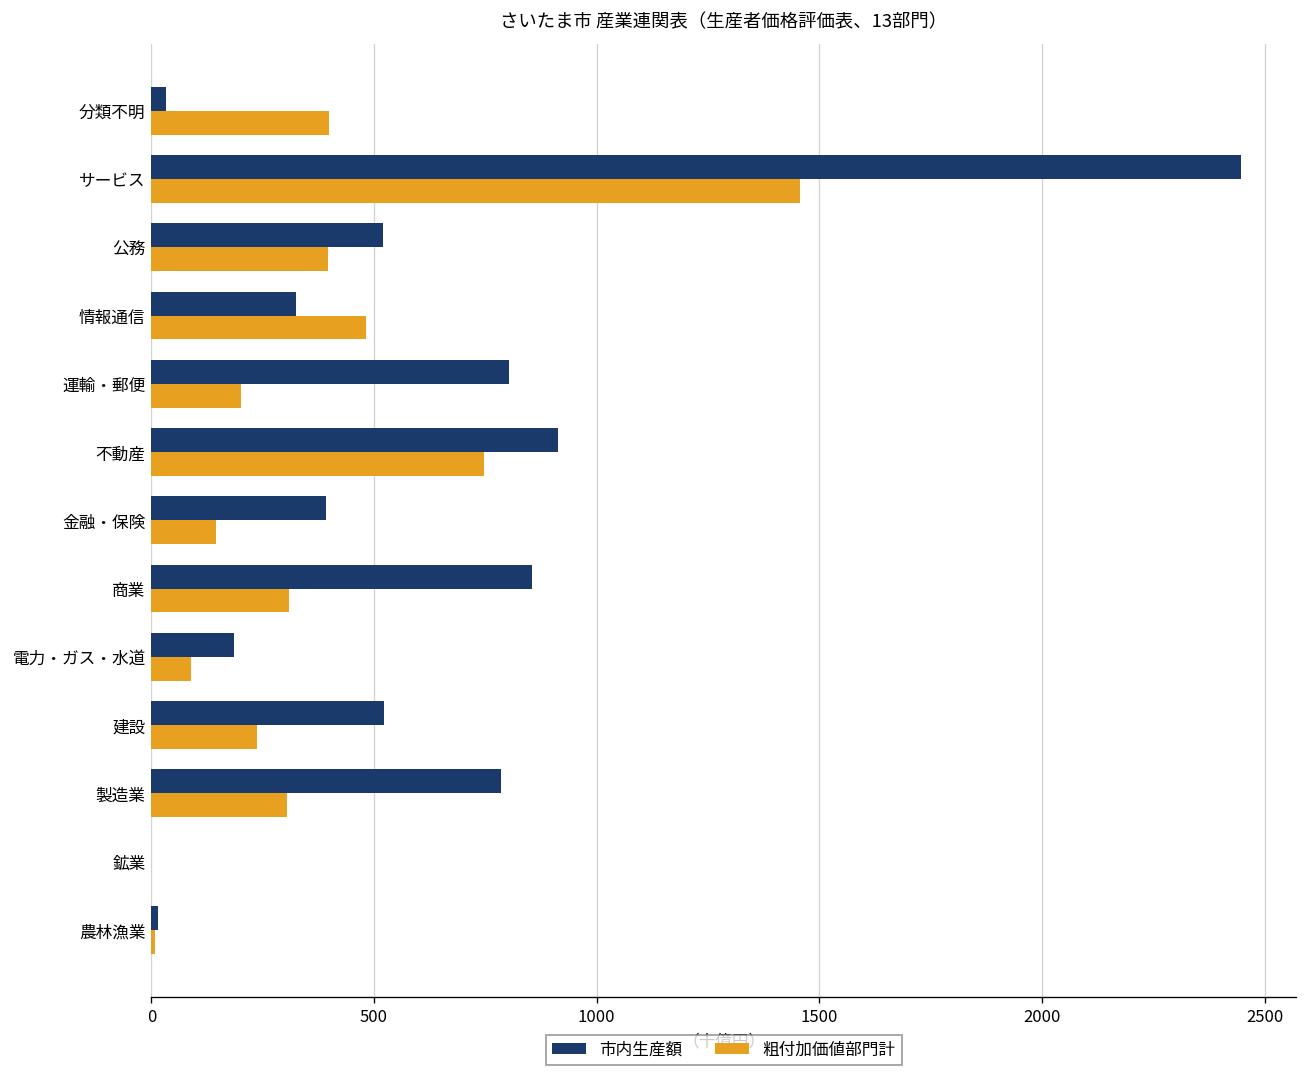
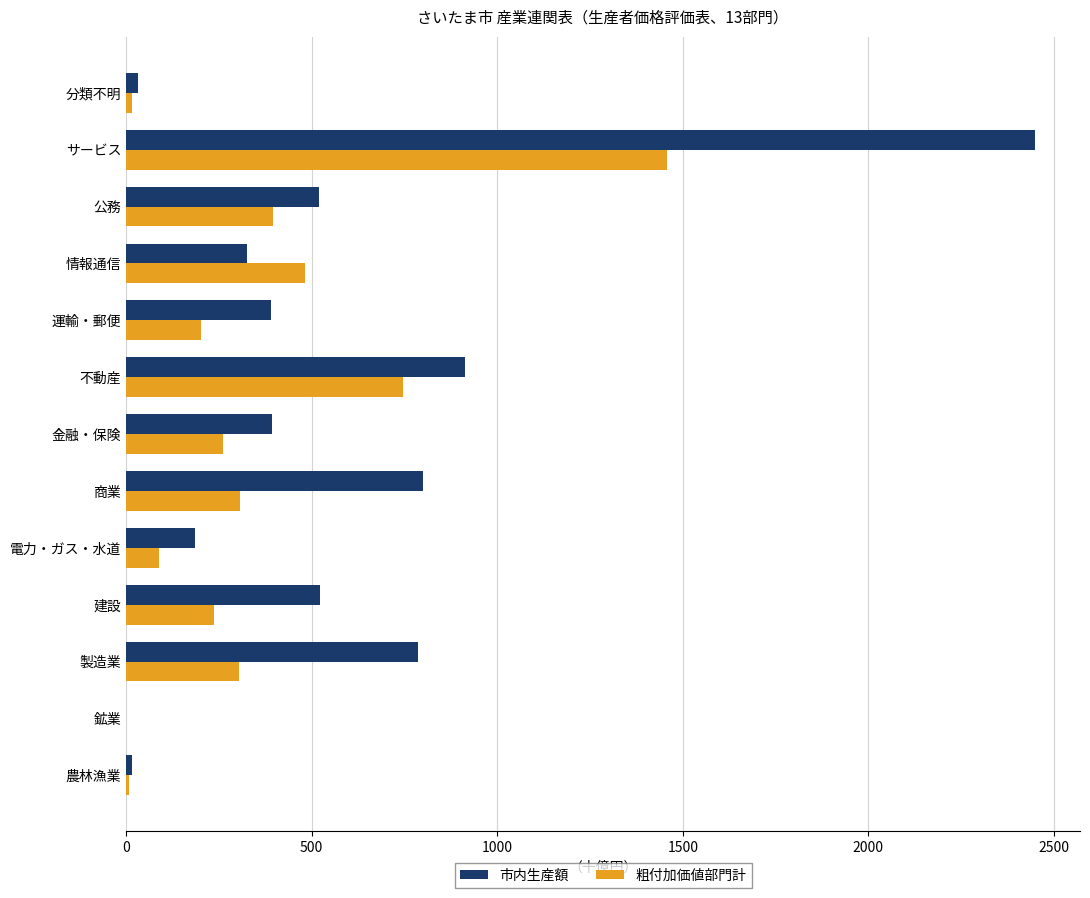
  {
    "市内生産額": {
      "分類不明": 30,
      "サービス": 2450,
      "公務": 520,
      "情報通信": 320,
-     "運輸・郵便": 800,
+     "運輸・郵便": 390,
      "不動産": 910,
      "金融・保険": 390,
-     "商業": 860,
+     "商業": 800,
      "電力・ガス・水道": 190,
      "建設": 520,
      "製造業": 790,
      "農林漁業": 20
    },
    "粗付加価値部門計": {
-     "分類不明": 400,
+     "分類不明": 20,
      "サービス": 1460,
      "公務": 400,
      "情報通信": 480,
      "運輸・郵便": 200,
      "不動産": 750,
-     "金融・保険": 140,
+     "金融・保険": 260,
      "商業": 310,
      "電力・ガス・水道": 90,
      "建設": 240,
      "製造業": 310,
      "農林漁業": 10
    }
  }
